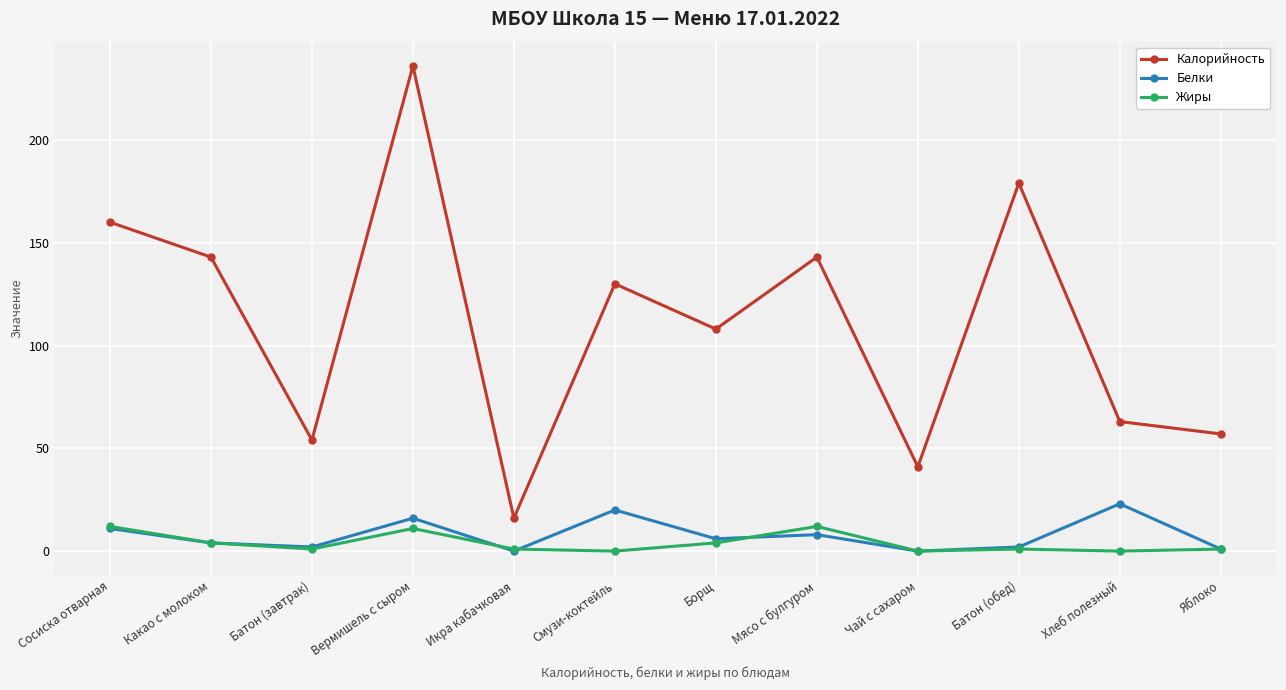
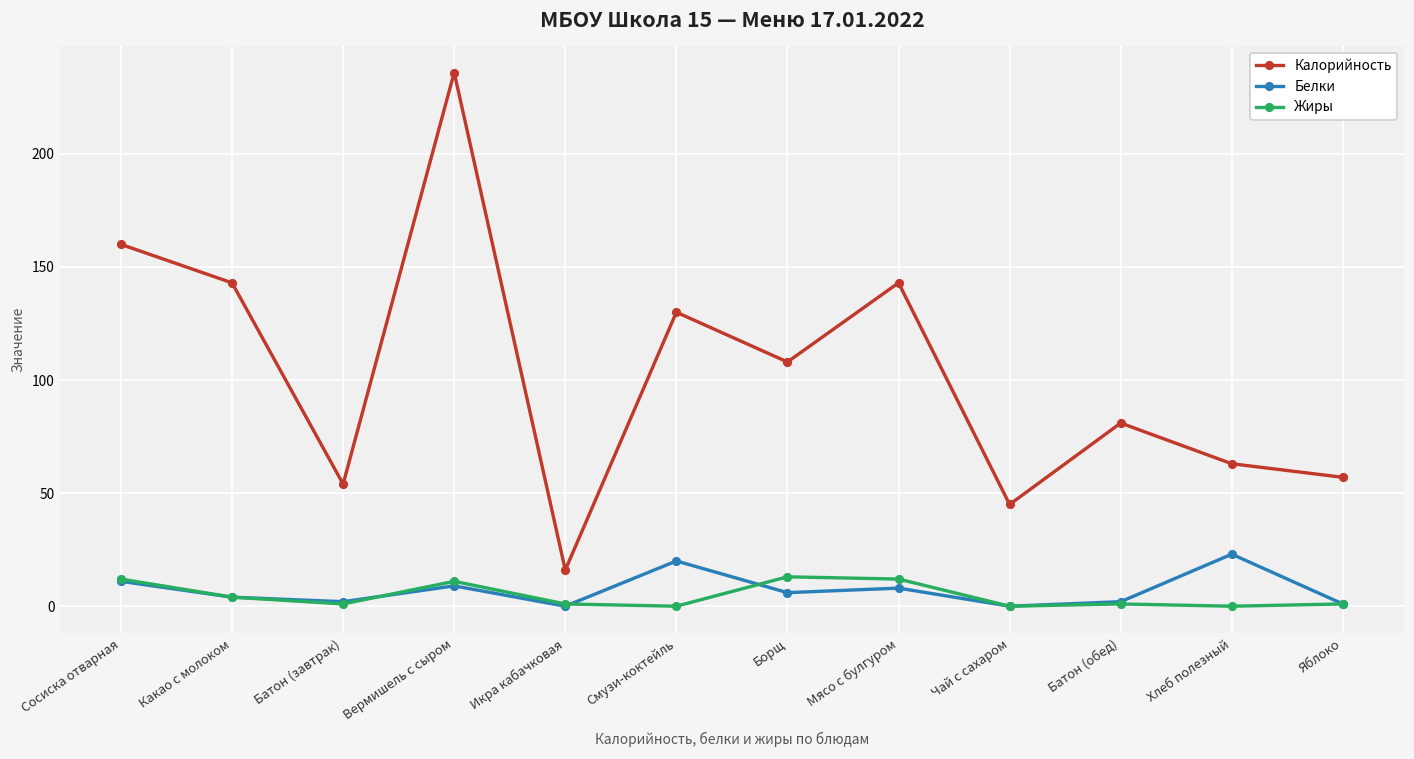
  {
    "Калорийность": {
      "Сосиска отварная": 160,
      "Какао с молоком": 143,
      "Батон (завтрак)": 54,
      "Вермишель с сыром": 236,
      "Икра кабачковая": 16,
      "Смузи-коктейль": 130,
      "Борщ": 108,
      "Мясо с булгуром": 143,
-     "Чай с сахаром": 41,
-     "Батон (обед)": 179,
+     "Чай с сахаром": 45,
+     "Батон (обед)": 81,
      "Хлеб полезный": 63,
      "Яблоко": 57
    },
    "Белки": {
-     "Вермишель с сыром": 16,
+     "Вермишель с сыром": 9,
      "Смузи-коктейль": 20,
      "Борщ": 6,
      "Мясо с булгуром": 8,
      "Хлеб полезный": 23
    },
    "Жиры": {
      "Вермишель с сыром": 11,
      "Смузи-коктейль": 0,
-     "Борщ": 4,
+     "Борщ": 13,
      "Мясо с булгуром": 12,
      "Хлеб полезный": 0
    }
  }
